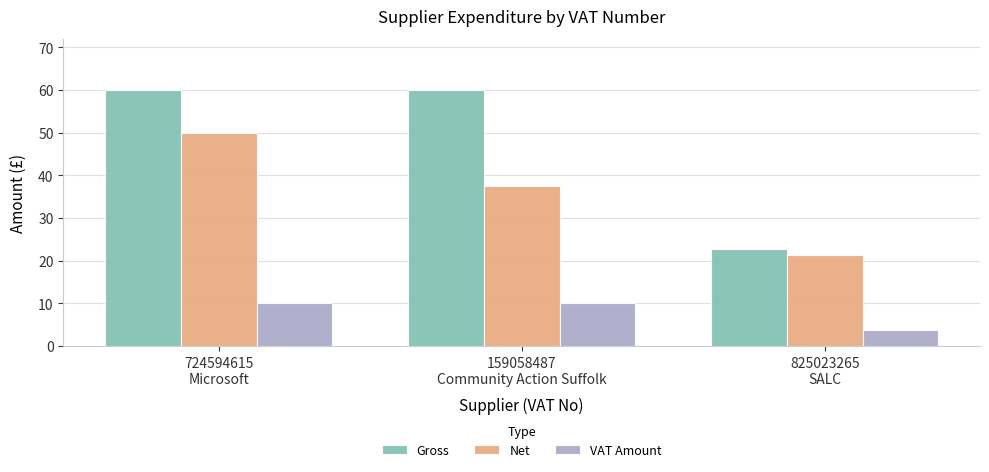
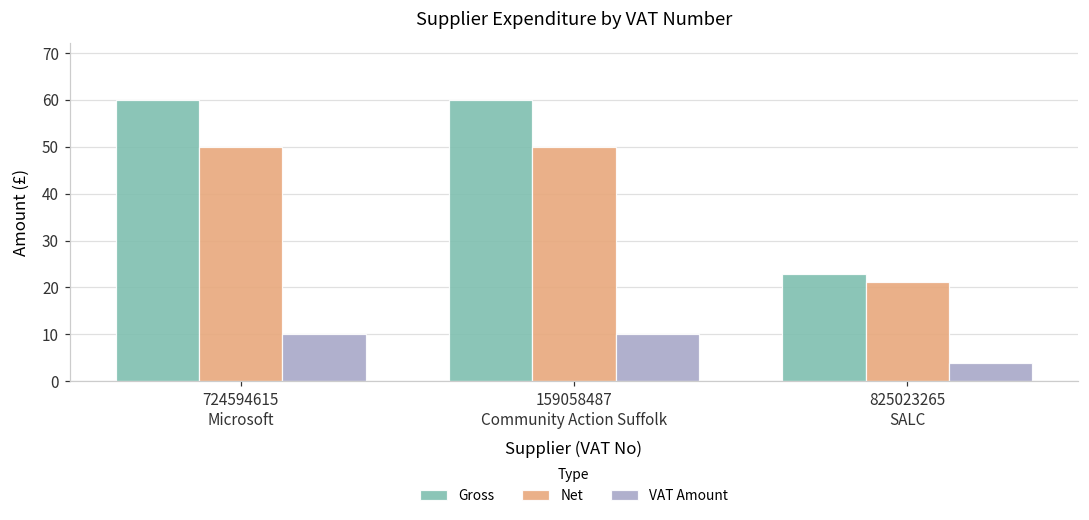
  {
    "Net": {
      "724594615 Microsoft": 50,
-     "159058487 Community Action Suffolk": 38,
+     "159058487 Community Action Suffolk": 50,
      "825023265 SALC": 21
    }
  }
